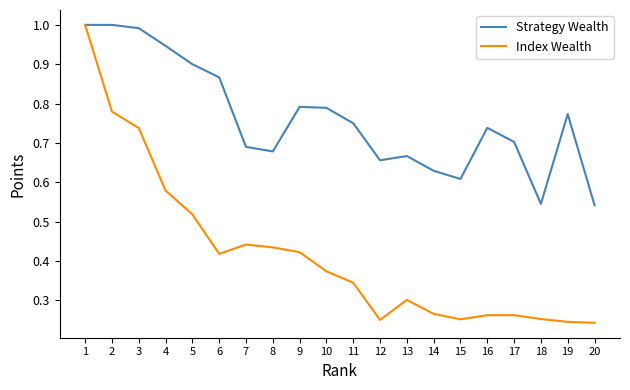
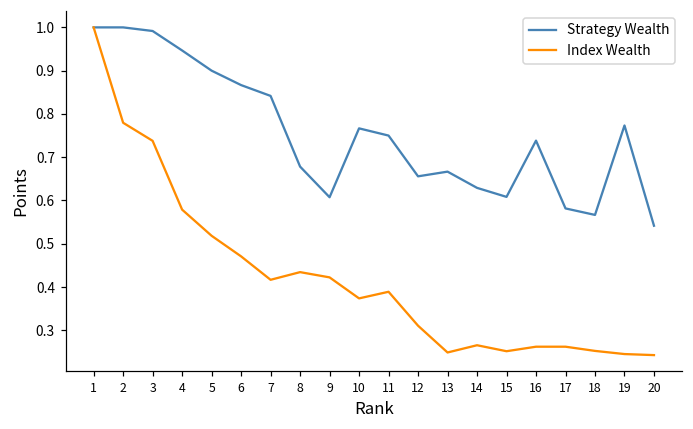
  {
    "Strategy Wealth": {
      "2": 1.00,
      "3": 0.99,
      "4": 0.95,
      "5": 0.90,
      "6": 0.87,
-     "7": 0.69,
+     "7": 0.84,
      "8": 0.68,
-     "9": 0.79,
-     "10": 0.79,
+     "9": 0.61,
+     "10": 0.77,
      "11": 0.75,
      "12": 0.66,
      "13": 0.67,
      "14": 0.63,
      "15": 0.61,
      "16": 0.74,
-     "17": 0.70,
-     "18": 0.55,
+     "17": 0.58,
+     "18": 0.57,
      "19": 0.77,
      "20": 0.54
    },
    "Index Wealth": {
      "2": 0.78,
      "3": 0.74,
      "4": 0.58,
      "5": 0.52,
-     "6": 0.42,
-     "7": 0.44,
+     "6": 0.47,
+     "7": 0.42,
      "8": 0.43,
      "9": 0.42,
      "10": 0.37,
-     "11": 0.34,
-     "12": 0.25,
-     "13": 0.30,
+     "11": 0.39,
+     "12": 0.31,
+     "13": 0.25,
      "14": 0.27,
      "15": 0.25,
      "16": 0.26,
      "17": 0.26,
      "18": 0.25,
      "19": 0.25,
      "20": 0.24
    }
  }
